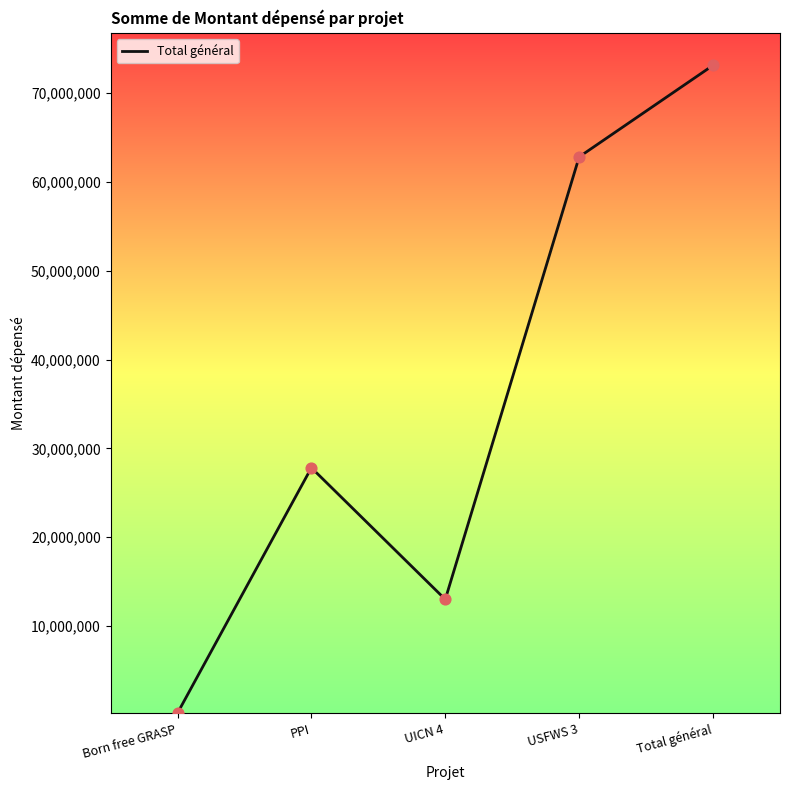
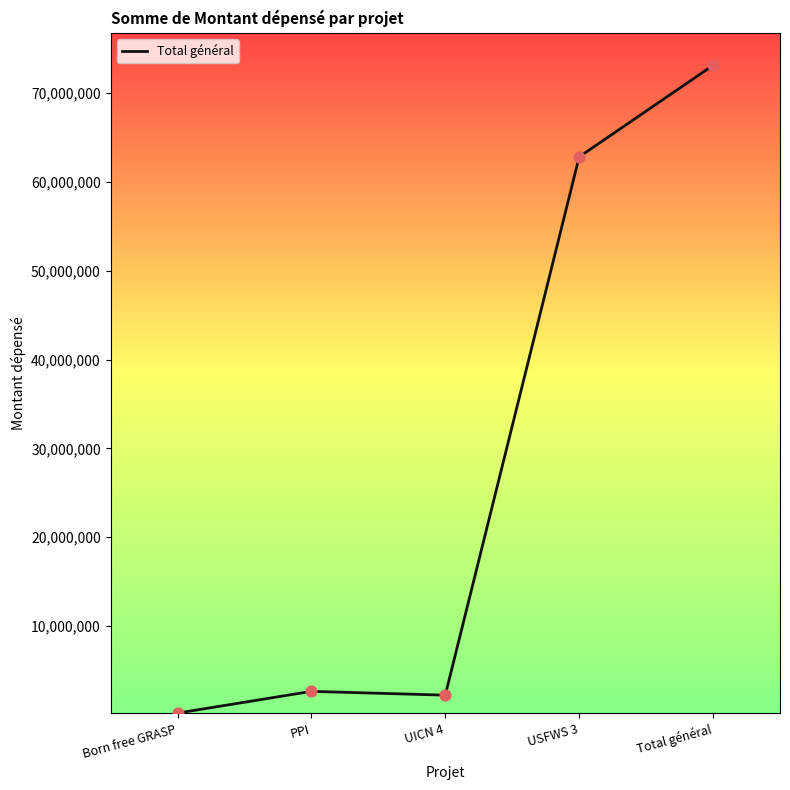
  {
    "Born free GRASP": "0",
-   "PPI": "28,000,000",
-   "UICN 4": "13,000,000",
+   "PPI": "3,000,000",
+   "UICN 4": "2,000,000",
    "USFWS 3": "63,000,000",
    "Total général": "73,000,000"
  }
